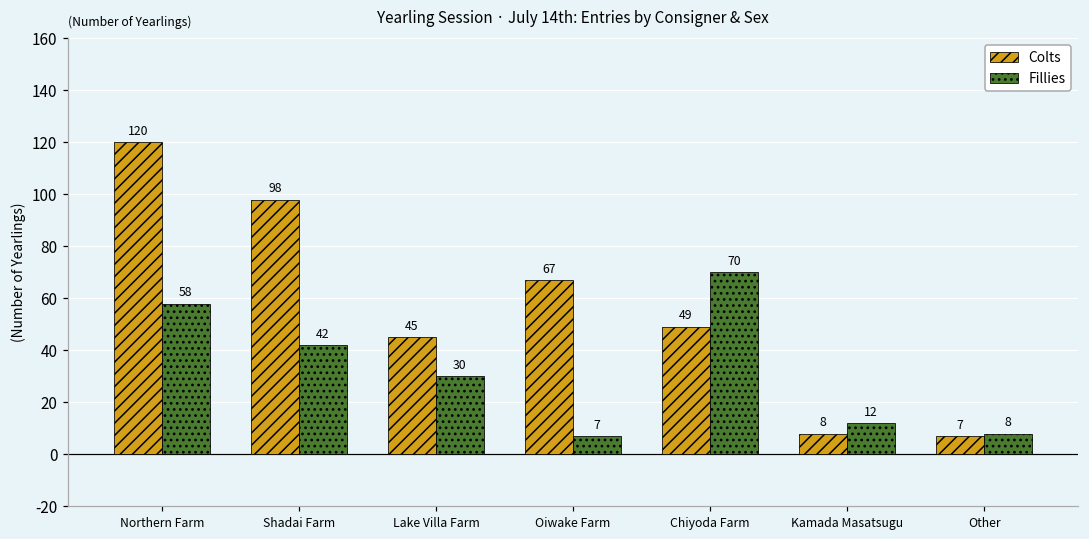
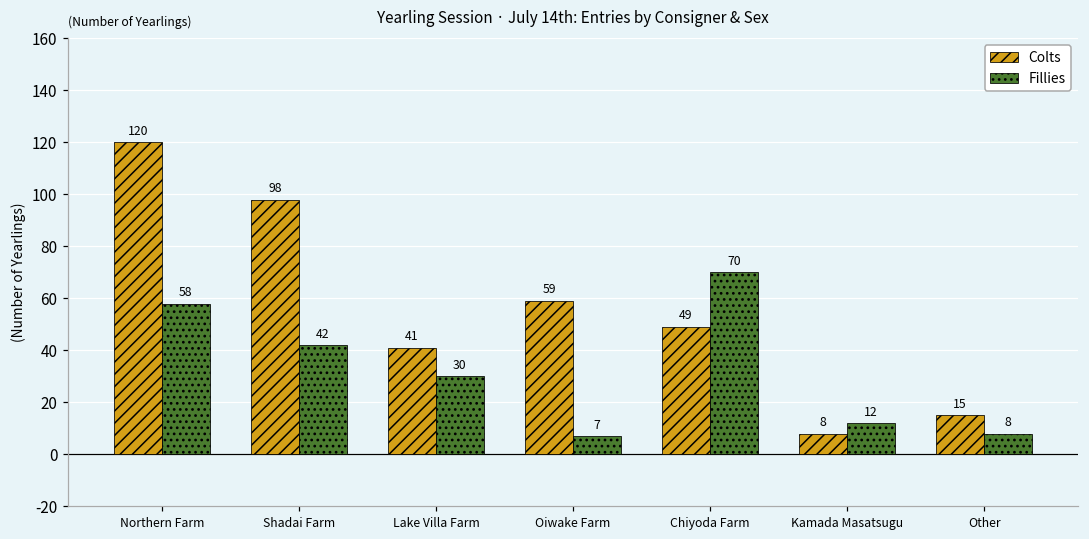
  {
    "Colts": {
      "Northern Farm": 120,
      "Shadai Farm": 98,
-     "Lake Villa Farm": 45,
-     "Oiwake Farm": 67,
+     "Lake Villa Farm": 41,
+     "Oiwake Farm": 59,
      "Chiyoda Farm": 49,
      "Kamada Masatsugu": 8,
-     "Other": 7
+     "Other": 15
    },
    "Fillies": {
      "Northern Farm": 58,
      "Shadai Farm": 42,
      "Lake Villa Farm": 30,
      "Oiwake Farm": 7,
      "Chiyoda Farm": 70,
      "Kamada Masatsugu": 12,
      "Other": 8
    }
  }
